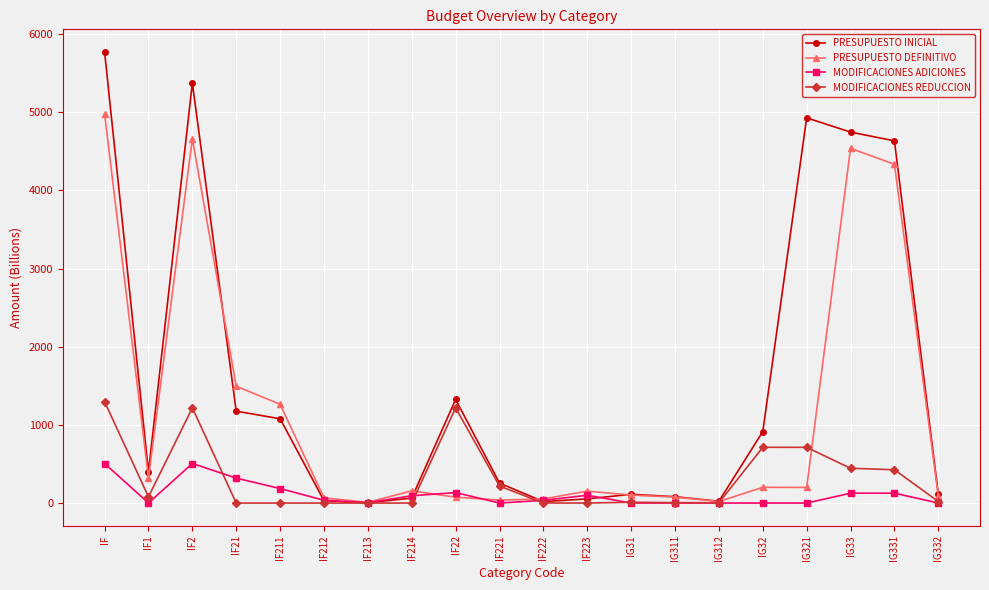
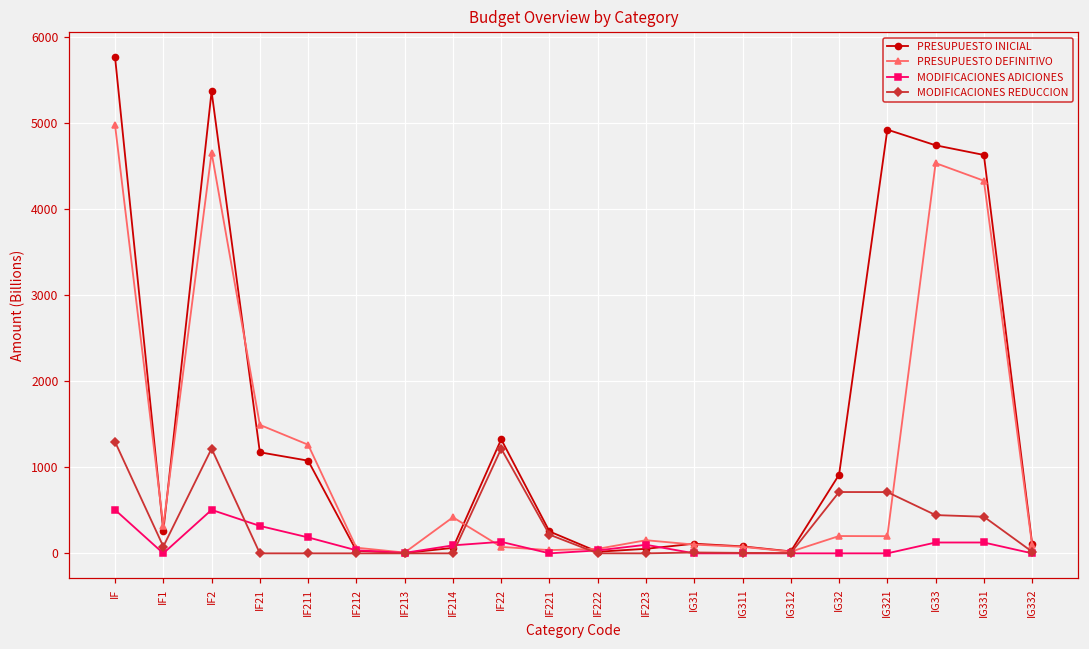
  {
    "PRESUPUESTO INICIAL": {
      "IF": 5800,
-     "IF1": 400,
+     "IF1": 300,
      "IF2": 5400,
      "IF21": 1200,
      "IF211": 1100,
      "IF22": 1300,
      "IF221": 300,
      "IF223": 100,
      "IG32": 900,
      "IG321": 4900,
      "IG33": 4700,
      "IG331": 4600
    },
    "PRESUPUESTO DEFINITIVO": {
      "IF": 5000,
      "IF1": 300,
      "IF2": 4700,
      "IF21": 1500,
      "IF211": 1300,
-     "IF214": 200,
+     "IF214": 400,
      "IF22": 100,
      "IF221": 0,
      "IF223": 200,
      "IG32": 200,
      "IG321": 200,
      "IG33": 4500,
      "IG331": 4300
    },
    "MODIFICACIONES ADICIONES": {
      "IF": 500,
      "IF1": 0,
      "IF2": 500,
      "IF21": 300,
      "IF211": 200,
      "IF22": 100,
      "IF221": 0,
      "IF223": 100,
      "IG32": 0,
      "IG321": 0,
      "IG33": 100,
      "IG331": 100
    },
    "MODIFICACIONES REDUCCION": {
      "IF": 1300,
      "IF1": 100,
      "IF2": 1200,
      "IF21": 0,
      "IF211": 0,
      "IF214": 0,
      "IF22": 1200,
      "IF221": 200,
      "IF223": 0,
      "IG32": 700,
      "IG321": 700,
      "IG33": 400,
      "IG331": 400
    }
  }
